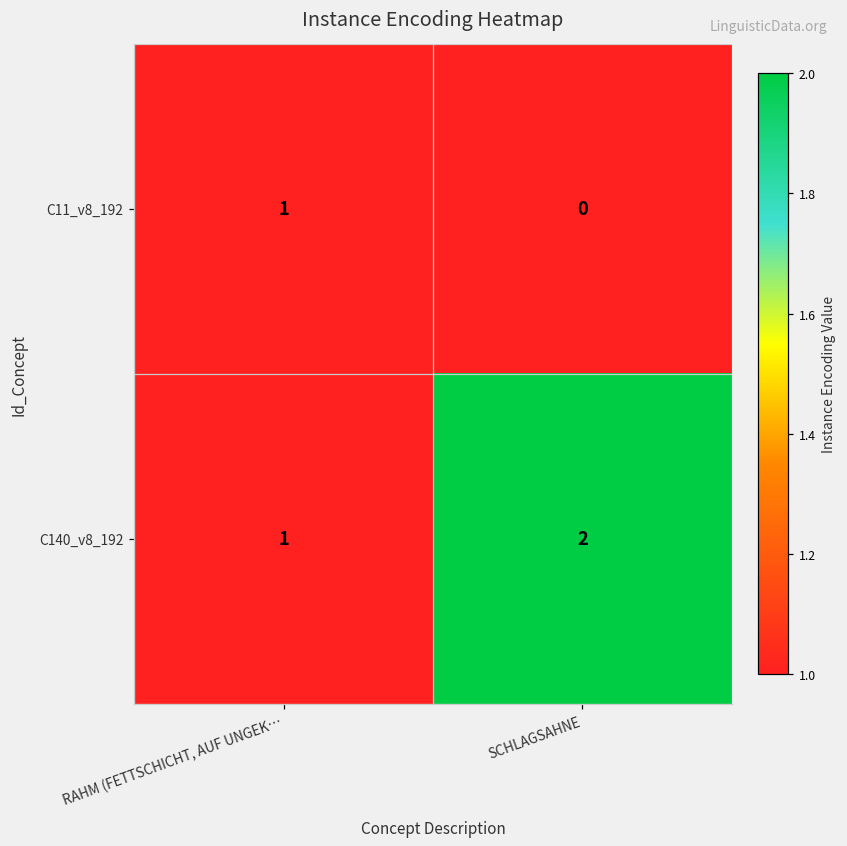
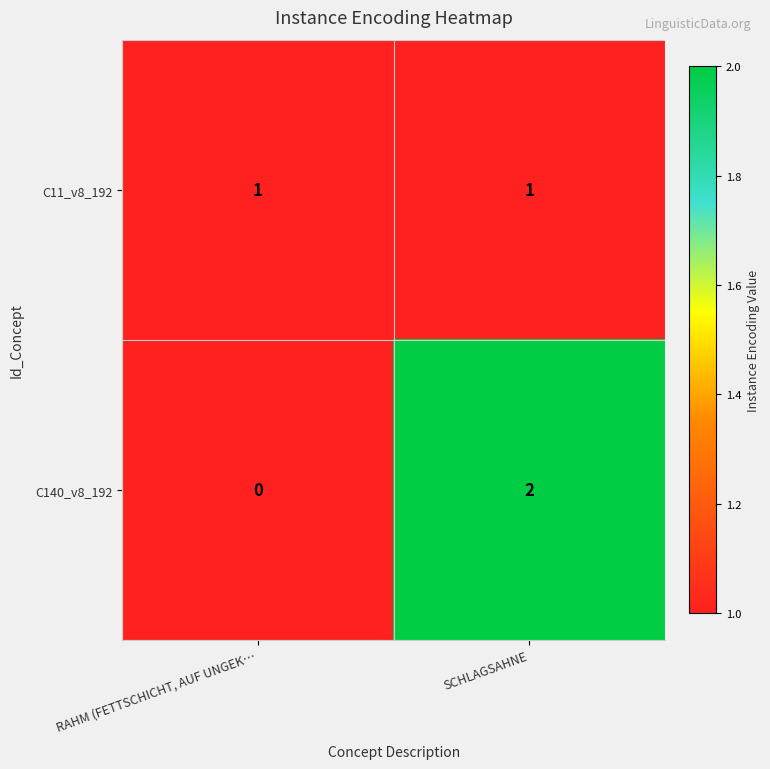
  {
    "C11_v8_192": {
      "RAHM (FETTSCHICHT, AUF UNGEK…": 1,
-     "SCHLAGSAHNE": 0
+     "SCHLAGSAHNE": 1
    },
    "C140_v8_192": {
-     "RAHM (FETTSCHICHT, AUF UNGEK…": 1,
+     "RAHM (FETTSCHICHT, AUF UNGEK…": 0,
      "SCHLAGSAHNE": 2
    }
  }
